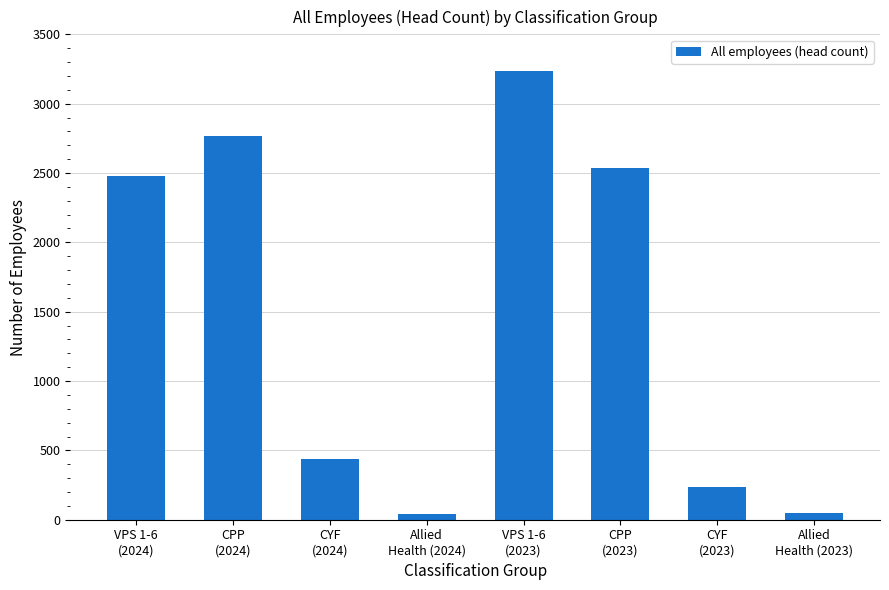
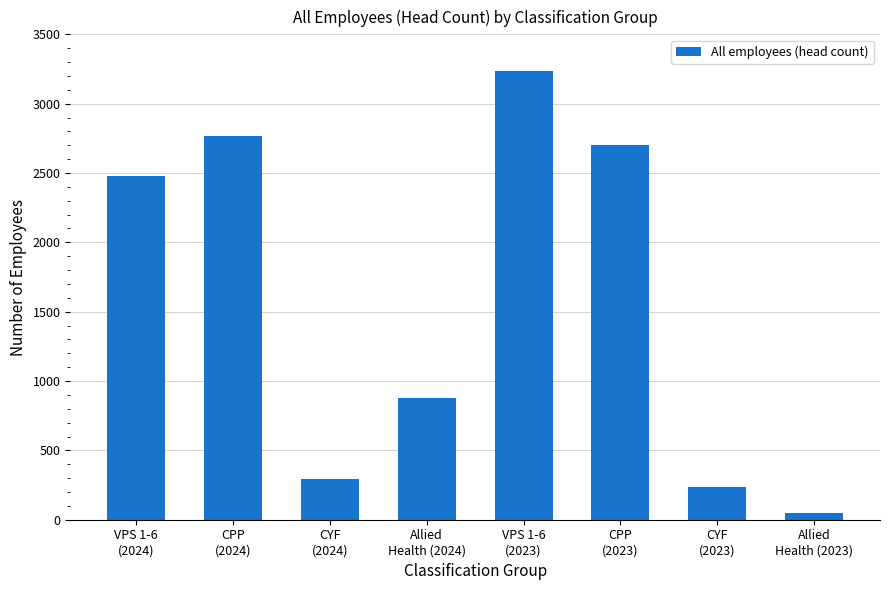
  {
    "VPS 1-6 (2024)": 2480,
    "CPP (2024)": 2770,
-   "CYF (2024)": 440,
-   "Allied Health (2024)": 40,
+   "CYF (2024)": 300,
+   "Allied Health (2024)": 880,
    "VPS 1-6 (2023)": 3230,
-   "CPP (2023)": 2540,
+   "CPP (2023)": 2700,
    "CYF (2023)": 240,
    "Allied Health (2023)": 50
  }
